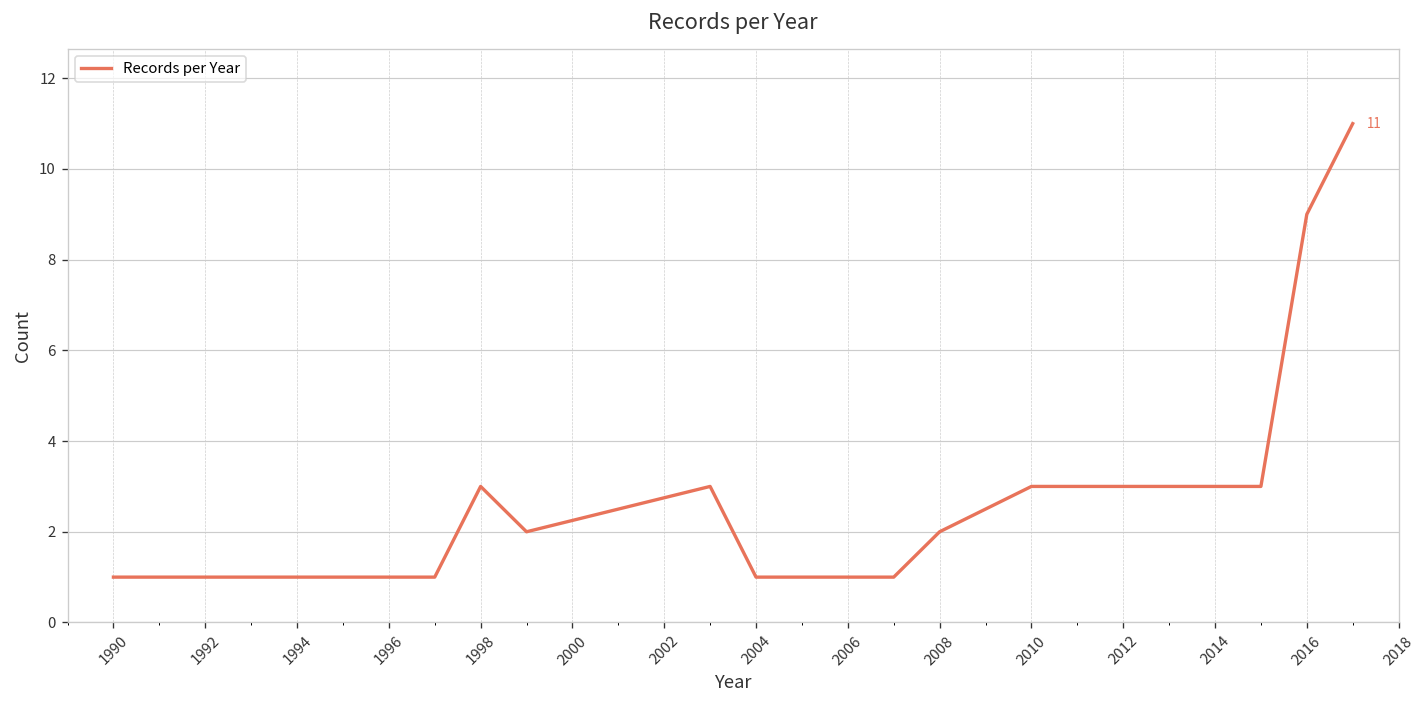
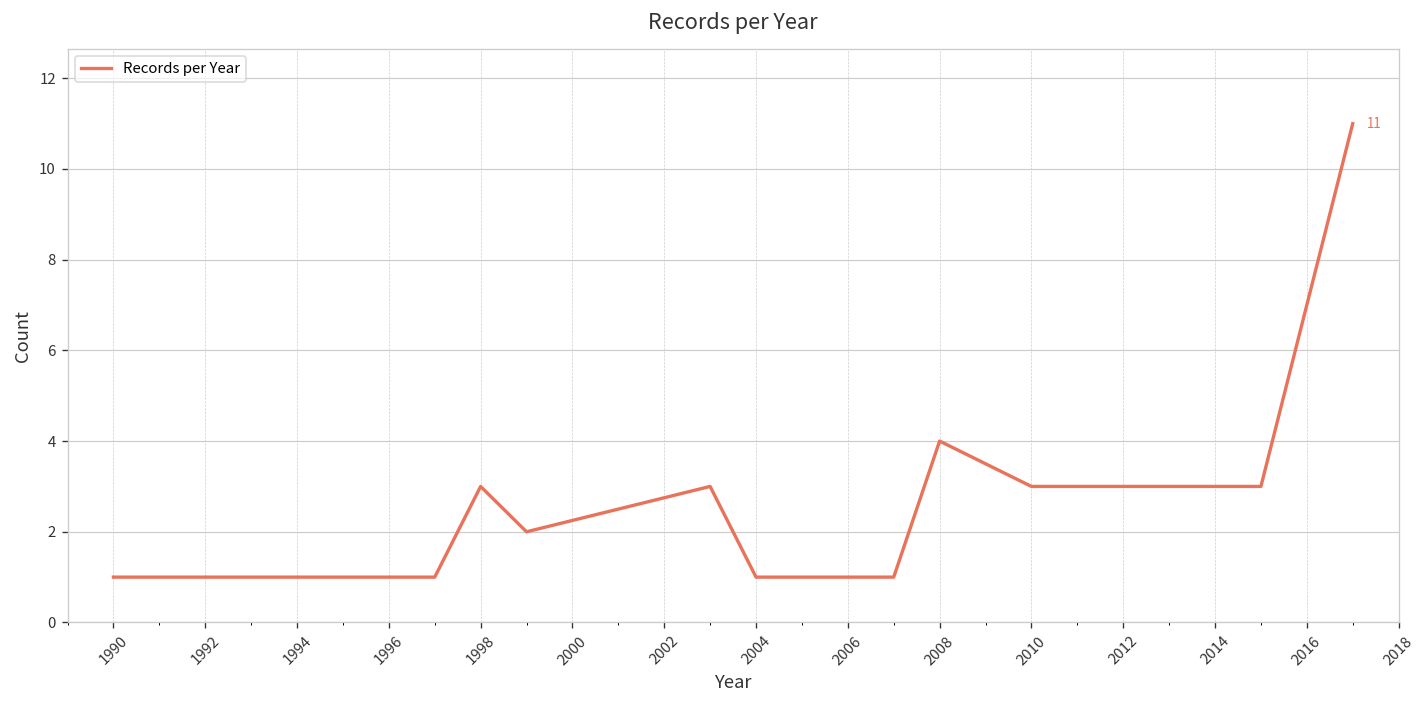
  {
    "1990": 1,
    "1998": 3,
    "2004": 1,
    "2006": 1,
-   "2008": 2,
+   "2008": 4,
    "2010": 3,
-   "2016": 9
+   "2016": 7
  }
